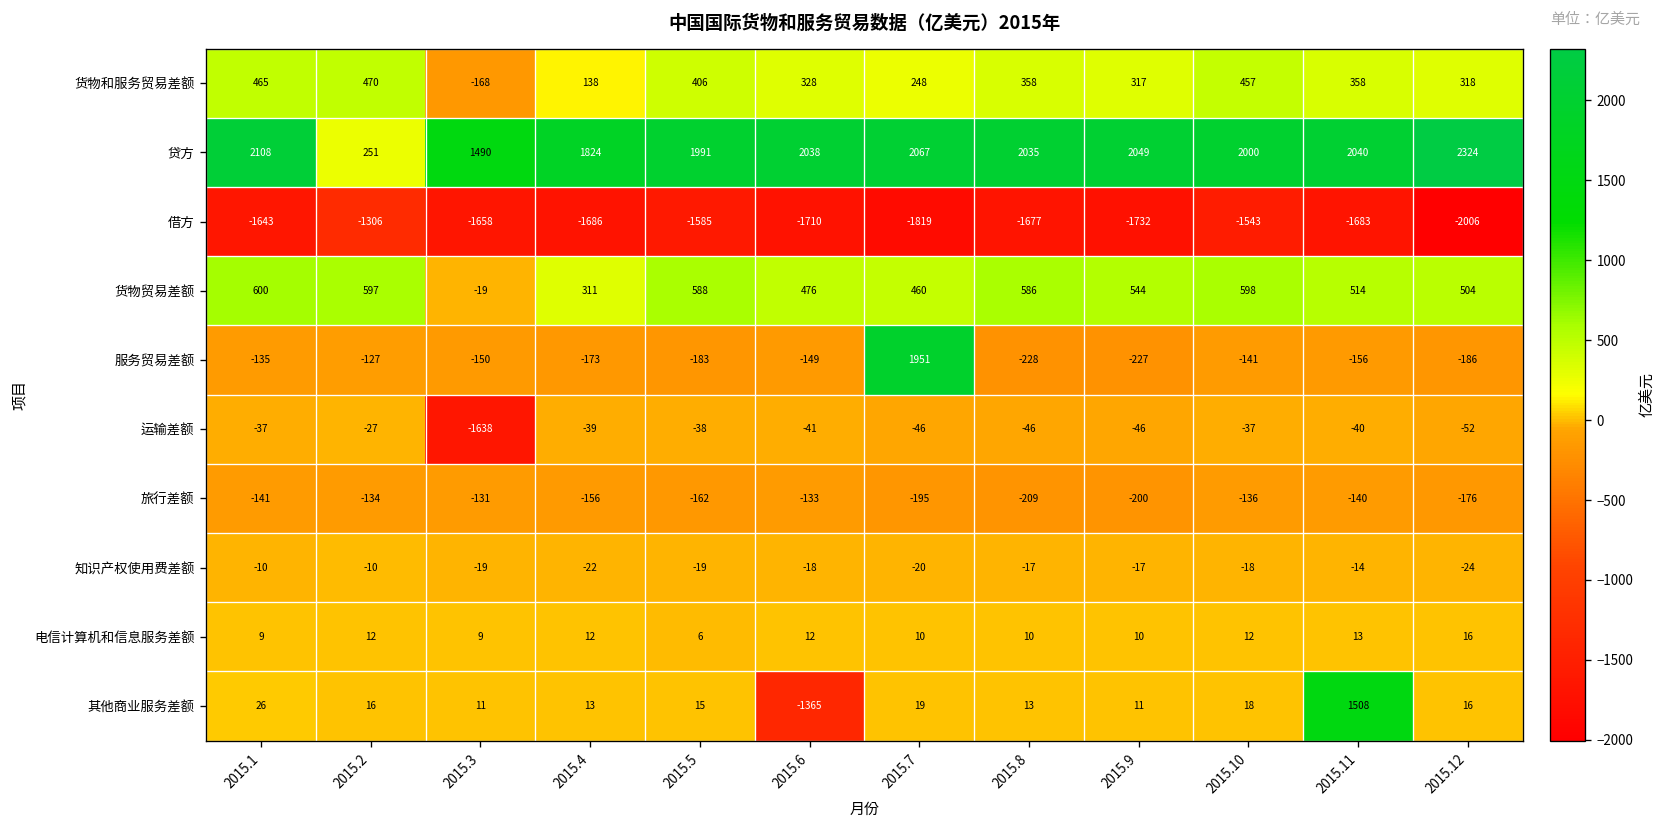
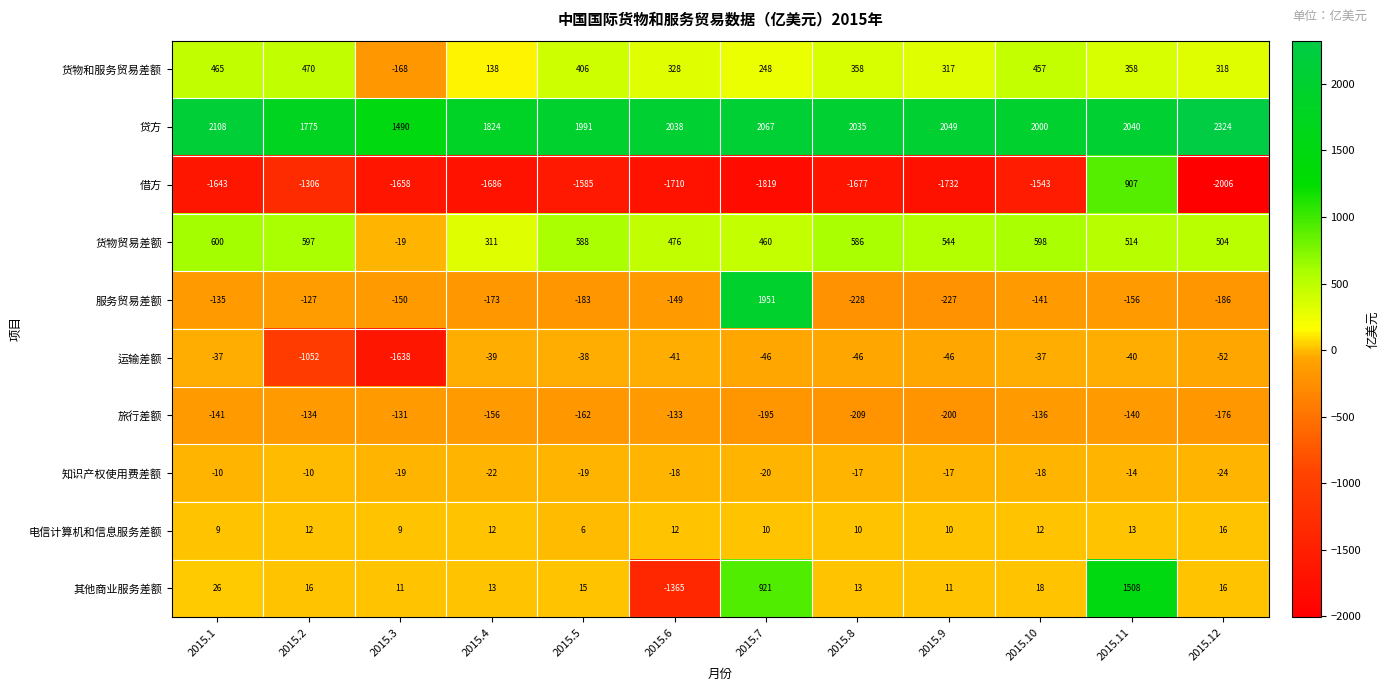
  {
    "货物和服务贸易差额": {
      "2015.1": 465,
      "2015.2": 470,
      "2015.3": -168,
      "2015.4": 138,
      "2015.5": 406,
      "2015.6": 328,
      "2015.7": 248,
      "2015.8": 358,
      "2015.9": 317,
      "2015.10": 457,
      "2015.11": 358,
      "2015.12": 318
    },
    "贷方": {
      "2015.1": 2108,
-     "2015.2": 251,
+     "2015.2": 1775,
      "2015.3": 1490,
      "2015.4": 1824,
      "2015.5": 1991,
      "2015.6": 2038,
      "2015.7": 2067,
      "2015.8": 2035,
      "2015.9": 2049,
      "2015.10": 2000,
      "2015.11": 2040,
      "2015.12": 2324
    },
    "借方": {
      "2015.1": -1643,
      "2015.2": -1306,
      "2015.3": -1658,
      "2015.4": -1686,
      "2015.5": -1585,
      "2015.6": -1710,
      "2015.7": -1819,
      "2015.8": -1677,
      "2015.9": -1732,
      "2015.10": -1543,
-     "2015.11": -1683,
+     "2015.11": 907,
      "2015.12": -2006
    },
    "货物贸易差额": {
      "2015.1": 600,
      "2015.2": 597,
      "2015.3": -19,
      "2015.4": 311,
      "2015.5": 588,
      "2015.6": 476,
      "2015.7": 460,
      "2015.8": 586,
      "2015.9": 544,
      "2015.10": 598,
      "2015.11": 514,
      "2015.12": 504
    },
    "服务贸易差额": {
      "2015.1": -135,
      "2015.2": -127,
      "2015.3": -150,
      "2015.4": -173,
      "2015.5": -183,
      "2015.6": -149,
      "2015.7": 1951,
      "2015.8": -228,
      "2015.9": -227,
      "2015.10": -141,
      "2015.11": -156,
      "2015.12": -186
    },
    "运输差额": {
      "2015.1": -37,
-     "2015.2": -27,
+     "2015.2": -1052,
      "2015.3": -1638,
      "2015.4": -39,
      "2015.5": -38,
      "2015.6": -41,
      "2015.7": -46,
      "2015.8": -46,
      "2015.9": -46,
      "2015.10": -37,
      "2015.11": -40,
      "2015.12": -52
    },
    "旅行差额": {
      "2015.1": -141,
      "2015.2": -134,
      "2015.3": -131,
      "2015.4": -156,
      "2015.5": -162,
      "2015.6": -133,
      "2015.7": -195,
      "2015.8": -209,
      "2015.9": -200,
      "2015.10": -136,
      "2015.11": -140,
      "2015.12": -176
    },
    "知识产权使用费差额": {
      "2015.1": -10,
      "2015.2": -10,
      "2015.3": -19,
      "2015.4": -22,
      "2015.5": -19,
      "2015.6": -18,
      "2015.7": -20,
      "2015.8": -17,
      "2015.9": -17,
      "2015.10": -18,
      "2015.11": -14,
      "2015.12": -24
    },
    "电信计算机和信息服务差额": {
      "2015.1": 9,
      "2015.2": 12,
      "2015.3": 9,
      "2015.4": 12,
      "2015.5": 6,
      "2015.6": 12,
      "2015.7": 10,
      "2015.8": 10,
      "2015.9": 10,
      "2015.10": 12,
      "2015.11": 13,
      "2015.12": 16
    },
    "其他商业服务差额": {
      "2015.1": 26,
      "2015.2": 16,
      "2015.3": 11,
      "2015.4": 13,
      "2015.5": 15,
      "2015.6": -1365,
-     "2015.7": 19,
+     "2015.7": 921,
      "2015.8": 13,
      "2015.9": 11,
      "2015.10": 18,
      "2015.11": 1508,
      "2015.12": 16
    }
  }
